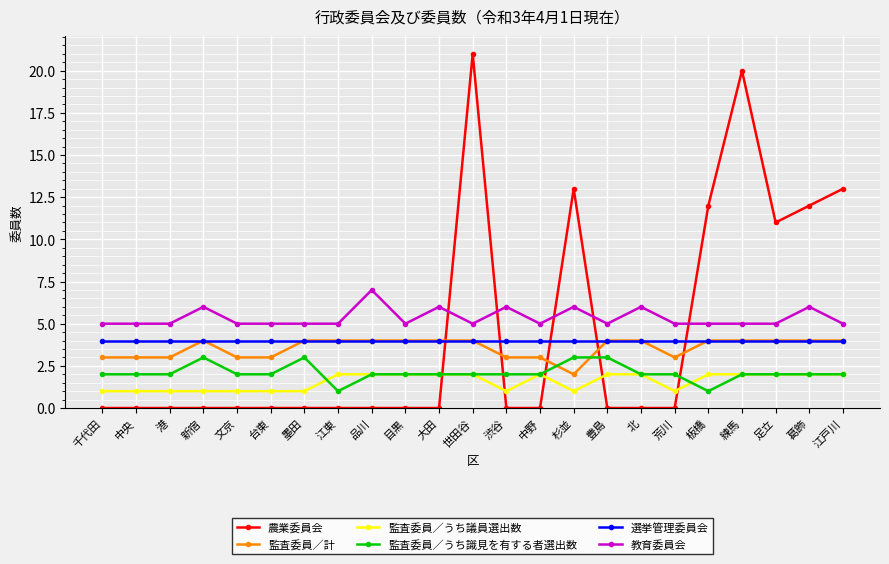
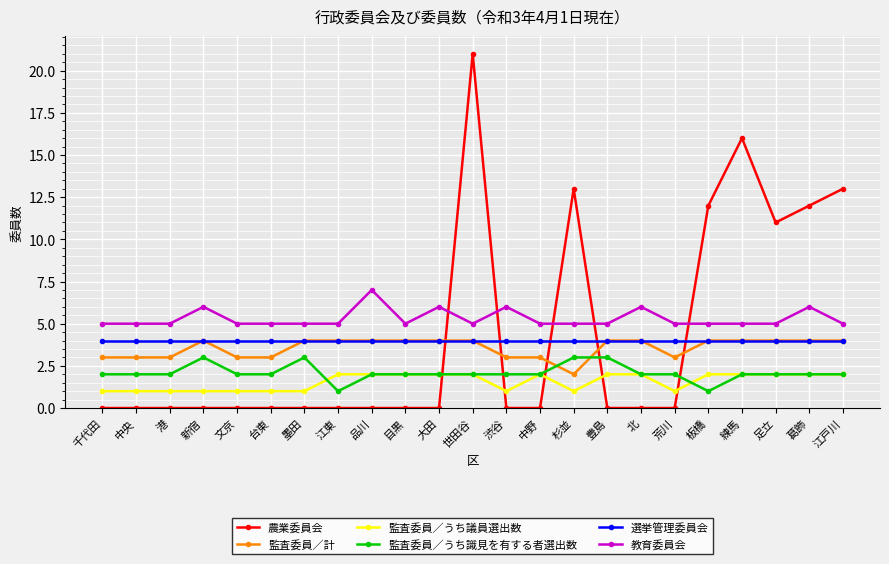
  {
    "農業委員会": {
      "千代田": 0,
      "中央": 0,
      "港": 0,
      "新宿": 0,
      "文京": 0,
      "台東": 0,
      "墨田": 0,
      "江東": 0,
      "品川": 0,
      "目黒": 0,
      "大田": 0,
      "世田谷": 21,
      "渋谷": 0,
      "中野": 0,
      "杉並": 13,
      "豊島": 0,
      "北": 0,
      "荒川": 0,
      "板橋": 12,
-     "練馬": 20,
+     "練馬": 16,
      "足立": 11,
      "葛飾": 12,
      "江戸川": 13
    },
    "監査委員／計": {
      "千代田": 3,
      "中央": 3,
      "港": 3,
      "文京": 3,
      "台東": 3,
      "渋谷": 3,
      "中野": 3,
      "杉並": 2,
      "荒川": 3
    },
    "監査委員／うち議員選出数": {
      "千代田": 1,
      "中央": 1,
      "港": 1,
      "新宿": 1,
      "文京": 1,
      "台東": 1,
      "墨田": 1,
      "江東": 2,
      "渋谷": 1,
      "杉並": 1,
      "豊島": 2,
      "荒川": 1,
      "板橋": 2
    },
    "監査委員／うち識見を有する者選出数": {
      "千代田": 2,
      "中央": 2,
      "港": 2,
      "新宿": 3,
      "文京": 2,
      "台東": 2,
      "墨田": 3,
      "江東": 1,
      "渋谷": 2,
      "杉並": 3,
      "豊島": 3,
      "荒川": 2,
      "板橋": 1
    },
    "選挙管理委員会": {
      "千代田": 4,
      "中央": 4,
      "港": 4,
      "文京": 4,
      "台東": 4,
      "渋谷": 4,
      "中野": 4,
      "杉並": 4,
      "荒川": 4
    },
    "教育委員会": {
      "千代田": 5,
      "中央": 5,
      "港": 5,
      "新宿": 6,
      "文京": 5,
      "台東": 5,
      "墨田": 5,
      "江東": 5,
      "品川": 7,
      "目黒": 5,
      "大田": 6,
      "世田谷": 5,
      "渋谷": 6,
      "中野": 5,
-     "杉並": 6,
+     "杉並": 5,
      "豊島": 5,
      "北": 6,
      "荒川": 5,
      "板橋": 5,
      "練馬": 5,
      "足立": 5,
      "葛飾": 6,
      "江戸川": 5
    }
  }
